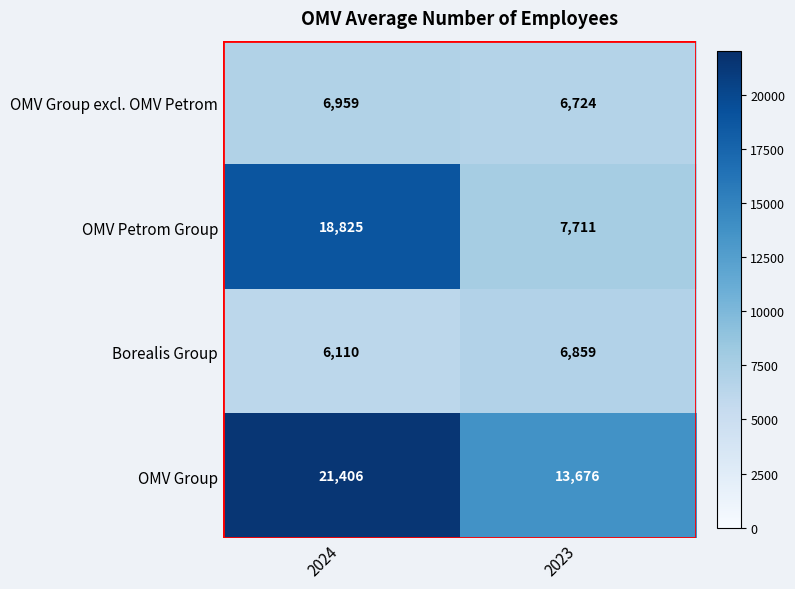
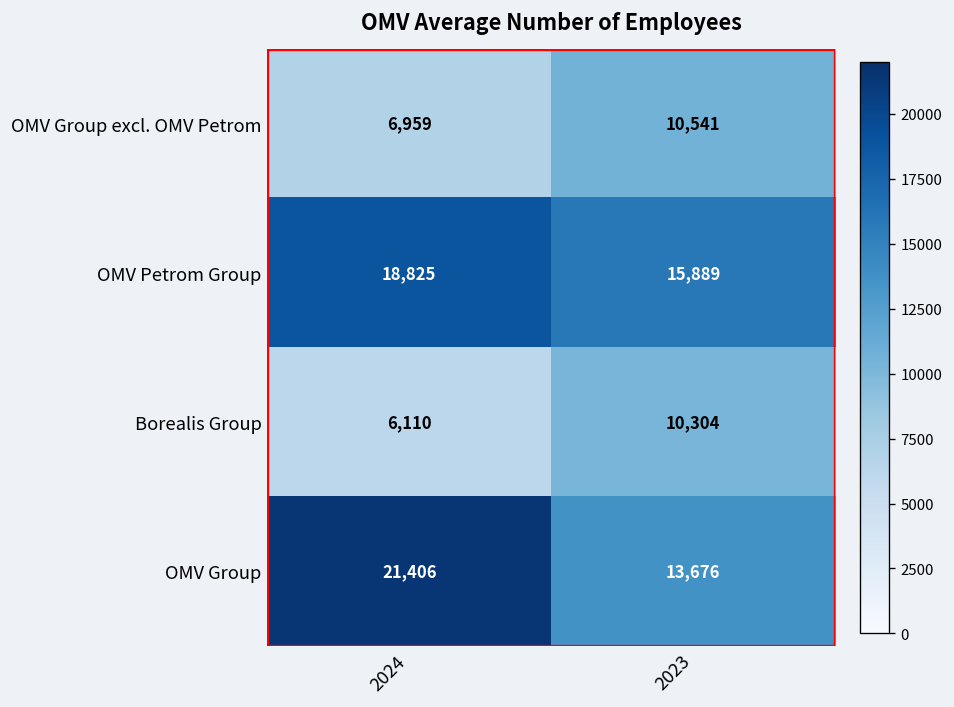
  {
    "OMV Group excl. OMV Petrom": {
      "2024": "6,959",
-     "2023": "6,724"
+     "2023": "10,541"
    },
    "OMV Petrom Group": {
      "2024": "18,825",
-     "2023": "7,711"
+     "2023": "15,889"
    },
    "Borealis Group": {
      "2024": "6,110",
-     "2023": "6,859"
+     "2023": "10,304"
    },
    "OMV Group": {
      "2024": "21,406",
      "2023": "13,676"
    }
  }
